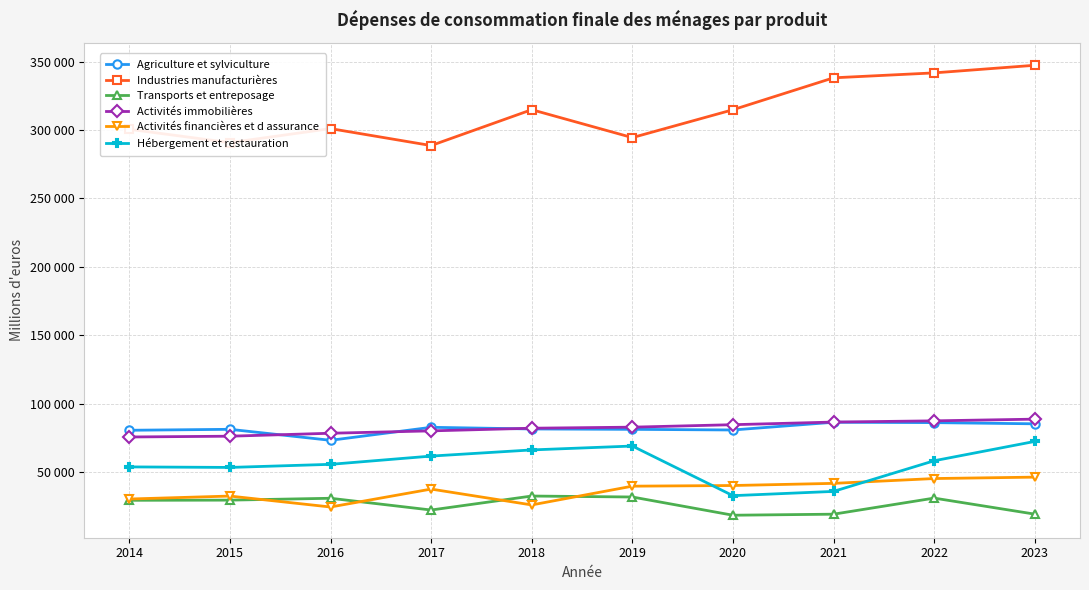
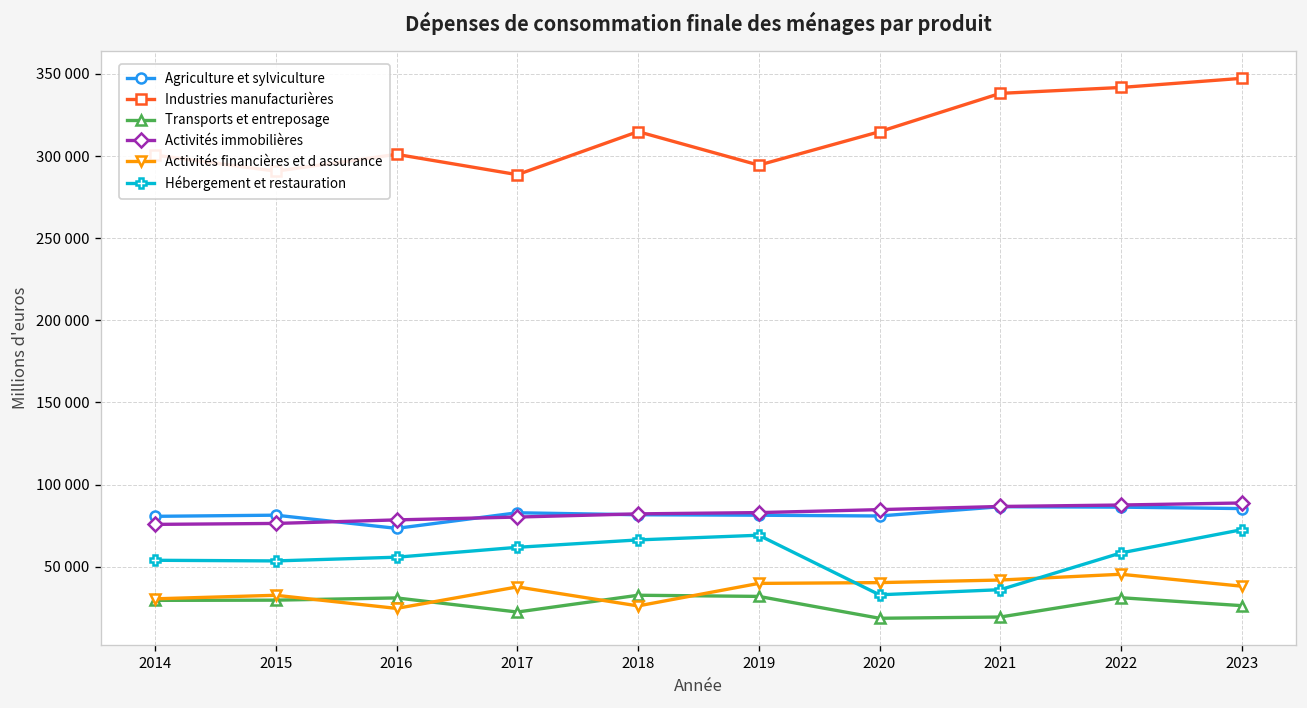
  {
    "Industries manufacturières": {
      "2016": 301000,
      "2017": 289000,
      "2018": 315000,
      "2019": 294000,
      "2020": 315000,
      "2021": 338000,
      "2022": 342000,
      "2023": 347000
    },
    "Transports et entreposage": {
      "2015": 30000,
      "2016": 31000,
      "2017": 22000,
      "2018": 33000,
      "2019": 32000,
      "2020": 19000,
      "2021": 19000,
      "2022": 31000,
-     "2023": 19000
+     "2023": 26000
    },
    "Activités immobilières": {
      "2014": 76000,
      "2015": 76000,
      "2016": 79000,
      "2017": 80000,
      "2020": 85000,
      "2023": 89000
    },
    "Activités financières et d assurance": {
      "2015": 33000,
      "2016": 25000,
      "2017": 38000,
      "2018": 26000,
      "2019": 40000,
      "2020": 40000,
      "2021": 42000,
      "2022": 45000,
-     "2023": 46000
+     "2023": 38000
    }
  }
